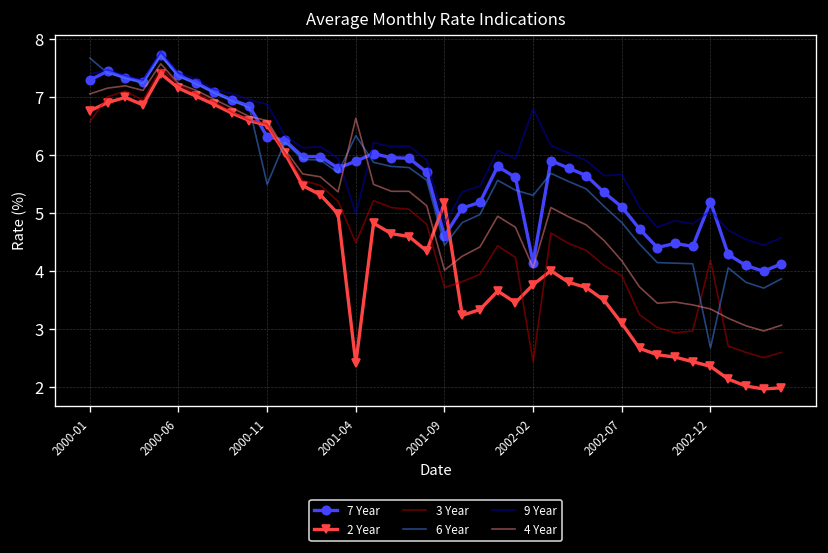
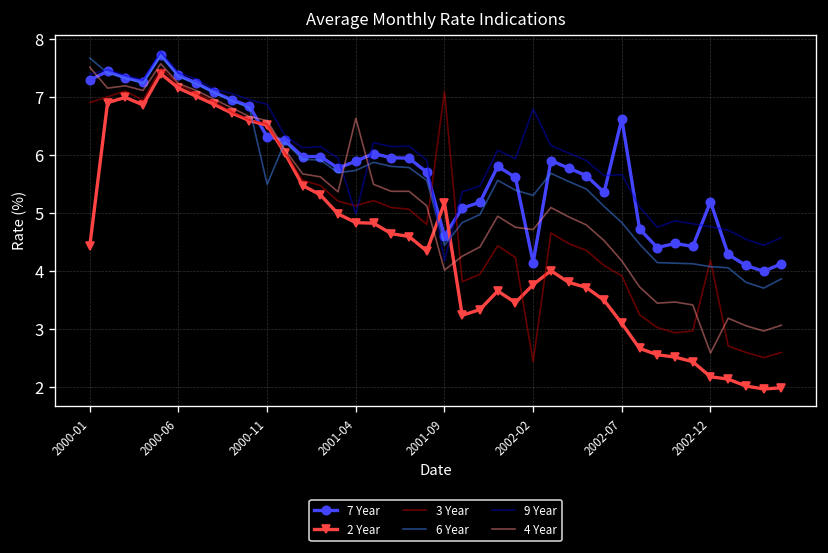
  {
    "7 Year": {
      "2000-01": 7.3,
      "2000-11": 6.3,
      "2001-04": 5.9,
      "2001-09": 4.6,
      "2002-02": 4.2,
-     "2002-07": 5.1,
+     "2002-07": 6.6,
      "2002-12": 5.2
    },
    "2 Year": {
-     "2000-01": 6.8,
+     "2000-01": 4.4,
      "2000-06": 7.2,
-     "2001-04": 2.4,
+     "2001-04": 4.8,
      "2001-09": 5.2,
      "2002-02": 3.8,
      "2002-07": 3.1,
-     "2002-12": 2.4
+     "2002-12": 2.2
    },
    "3 Year": {
-     "2000-01": 6.6,
-     "2001-04": 4.5,
-     "2001-09": 3.7,
+     "2000-01": 6.9,
+     "2001-04": 5.1,
+     "2001-09": 7.1,
      "2002-02": 2.4,
      "2002-07": 3.9,
      "2002-12": 4.2
    },
    "6 Year": {
      "2000-01": 7.7,
      "2000-11": 5.5,
-     "2001-04": 6.3,
+     "2001-04": 5.7,
      "2001-09": 4.5,
      "2002-02": 5.3,
      "2002-07": 4.8,
-     "2002-12": 2.7
+     "2002-12": 4.1
    },
    "9 Year": {
      "2000-01": 7.4,
      "2000-11": 6.9,
      "2001-04": 5.0,
-     "2001-09": 4.8,
+     "2001-09": 4.2,
      "2002-02": 6.8,
      "2002-07": 5.7,
-     "2002-12": 5.0
+     "2002-12": 4.8
    },
    "4 Year": {
-     "2000-01": 7.1,
+     "2000-01": 7.5,
      "2000-11": 6.6,
      "2001-04": 6.6,
      "2001-09": 4.0,
-     "2002-02": 4.1,
+     "2002-02": 4.7,
      "2002-07": 4.2,
-     "2002-12": 3.4
+     "2002-12": 2.6
    }
  }
